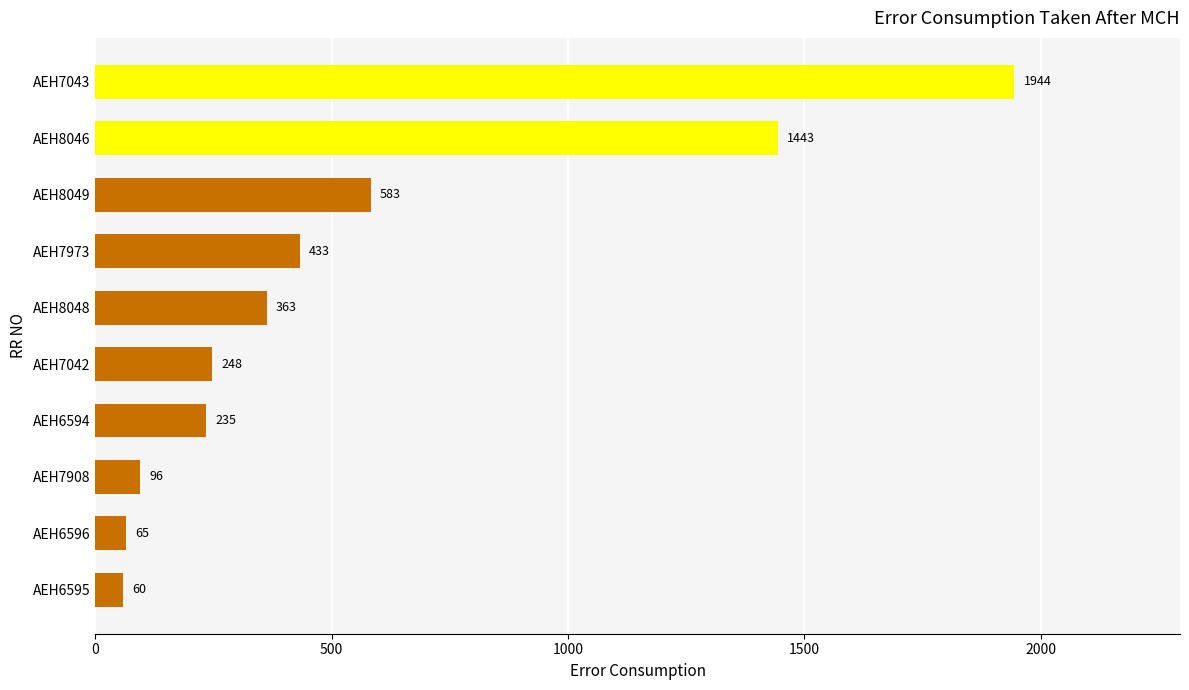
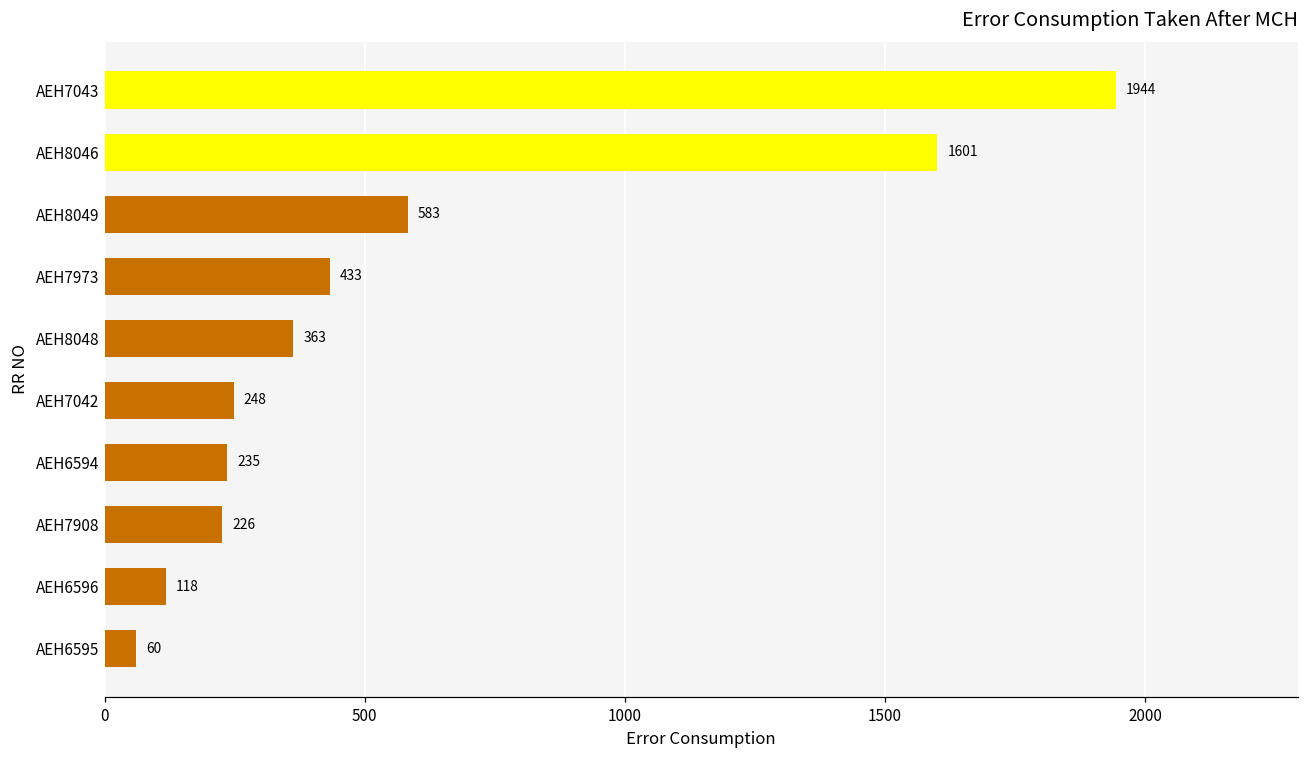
  {
    "AEH7043": 1944,
-   "AEH8046": 1443,
+   "AEH8046": 1601,
    "AEH8049": 583,
    "AEH7973": 433,
    "AEH8048": 363,
    "AEH7042": 248,
    "AEH6594": 235,
-   "AEH7908": 96,
-   "AEH6596": 65,
+   "AEH7908": 226,
+   "AEH6596": 118,
    "AEH6595": 60
  }
